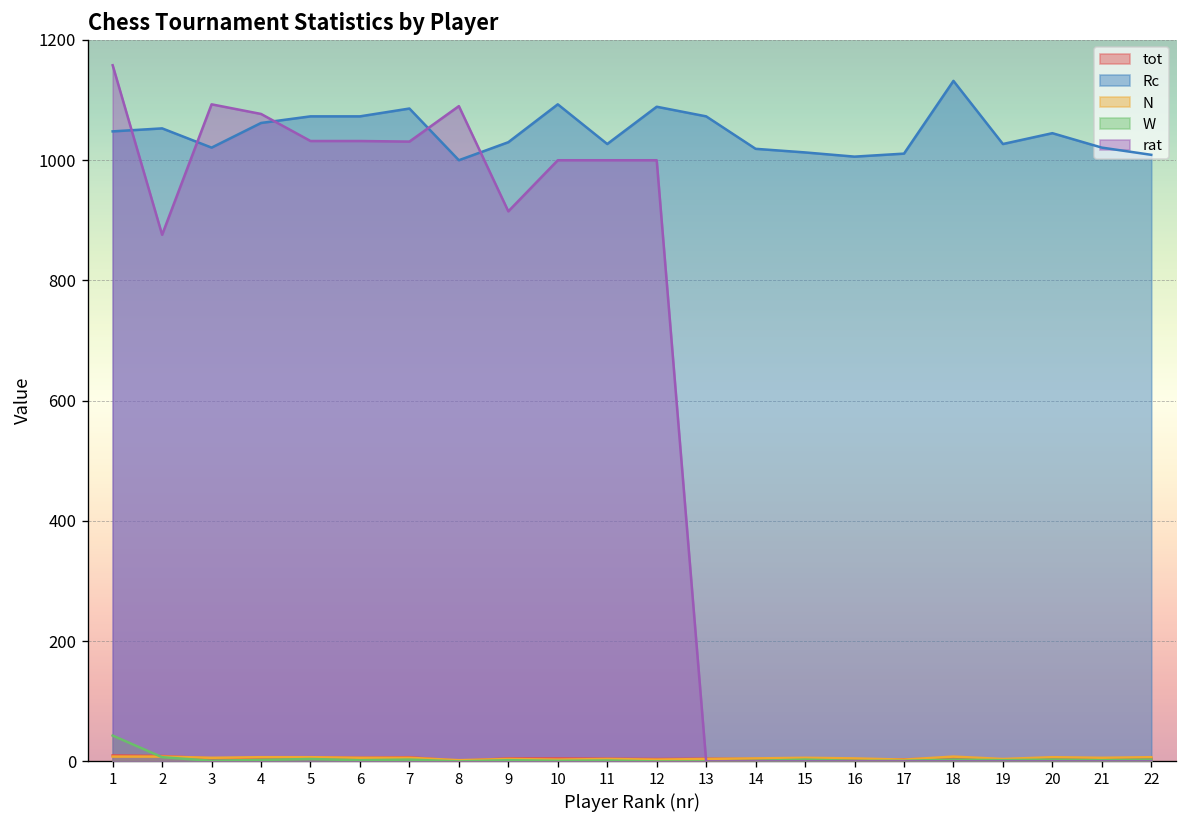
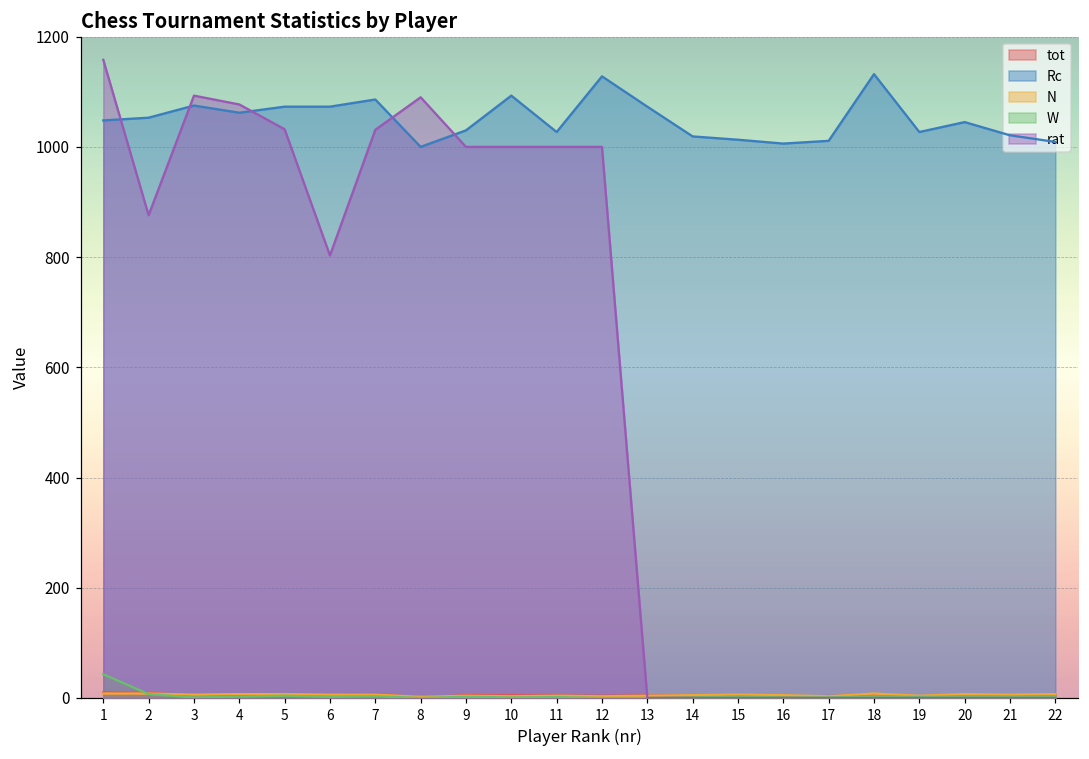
  {
    "Rc": {
      "1": 1050,
      "2": 1050,
-     "3": 1020,
+     "3": 1080,
      "4": 1060,
      "5": 1070,
      "6": 1070,
      "7": 1090,
      "8": 1000,
      "9": 1030,
      "10": 1090,
      "11": 1030,
-     "12": 1090,
+     "12": 1130,
      "13": 1070,
      "14": 1020,
      "15": 1010,
      "16": 1010,
      "17": 1010,
      "18": 1130,
      "19": 1030,
      "20": 1050
    },
    "W": {
      "1": 40
    },
    "rat": {
      "1": 1160,
      "2": 880,
      "3": 1090,
      "4": 1080,
      "5": 1030,
-     "6": 1030,
+     "6": 800,
      "7": 1030,
      "8": 1090,
-     "9": 920,
+     "9": 1000,
      "10": 1000,
      "11": 1000,
      "12": 1000
    }
  }
